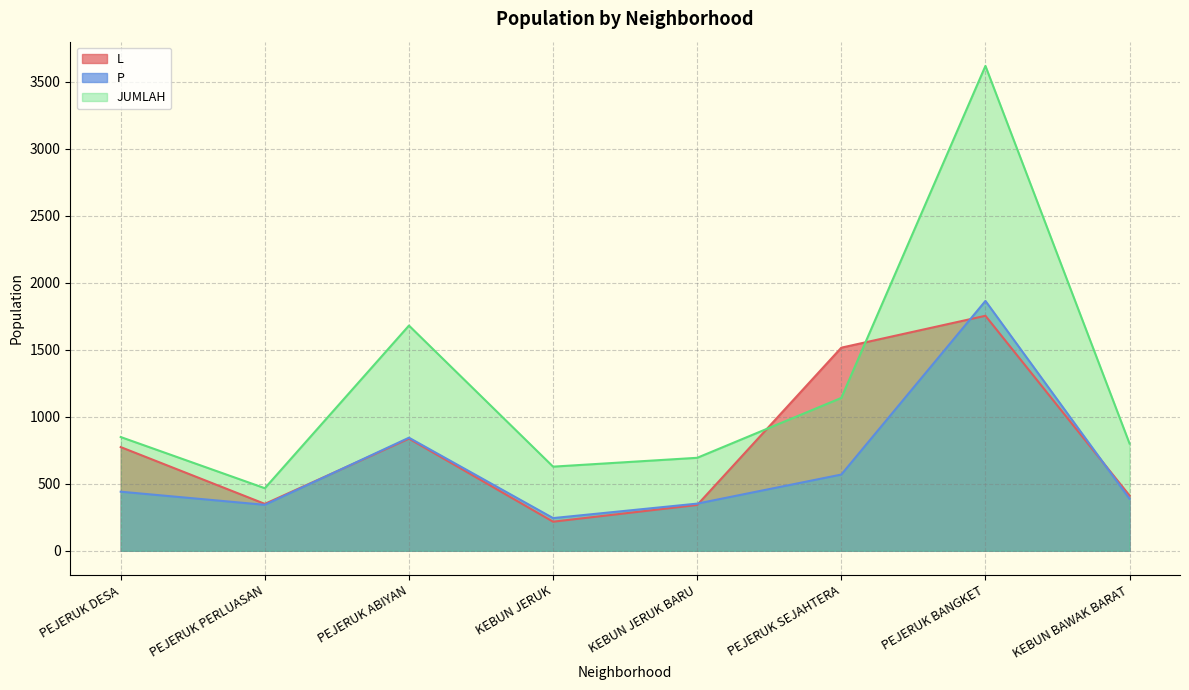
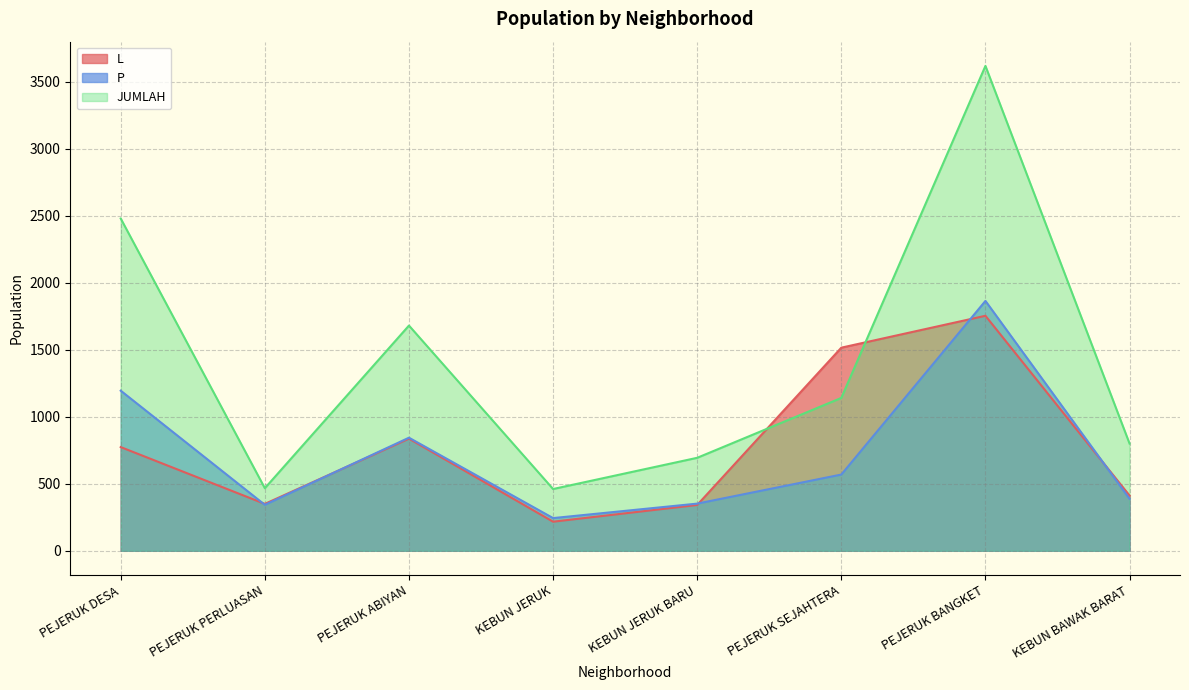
  {
    "L": {
      "PEJERUK DESA": 770,
      "KEBUN JERUK": 220,
      "PEJERUK SEJAHTERA": 1520,
      "PEJERUK BANGKET": 1750,
      "KEBUN BAWAK BARAT": 410
    },
    "P": {
-     "PEJERUK DESA": 440,
+     "PEJERUK DESA": 1200,
      "KEBUN JERUK": 240,
      "PEJERUK SEJAHTERA": 570,
      "PEJERUK BANGKET": 1870,
      "KEBUN BAWAK BARAT": 390
    },
    "JUMLAH": {
-     "PEJERUK DESA": 850,
+     "PEJERUK DESA": 2480,
      "PEJERUK PERLUASAN": 470,
      "PEJERUK ABIYAN": 1680,
-     "KEBUN JERUK": 630,
+     "KEBUN JERUK": 460,
      "KEBUN JERUK BARU": 690,
      "PEJERUK SEJAHTERA": 1140,
      "PEJERUK BANGKET": 3620,
      "KEBUN BAWAK BARAT": 800
    }
  }
